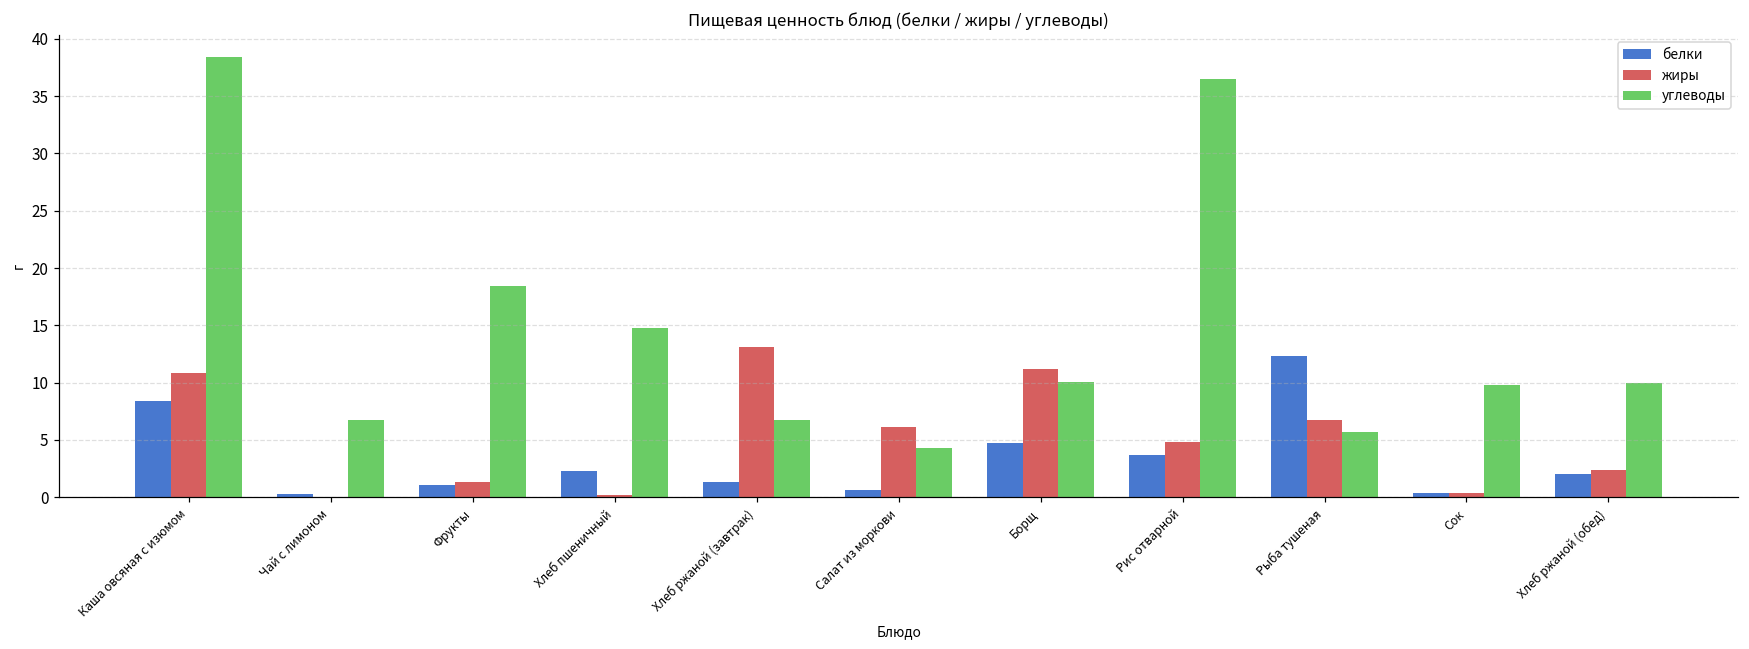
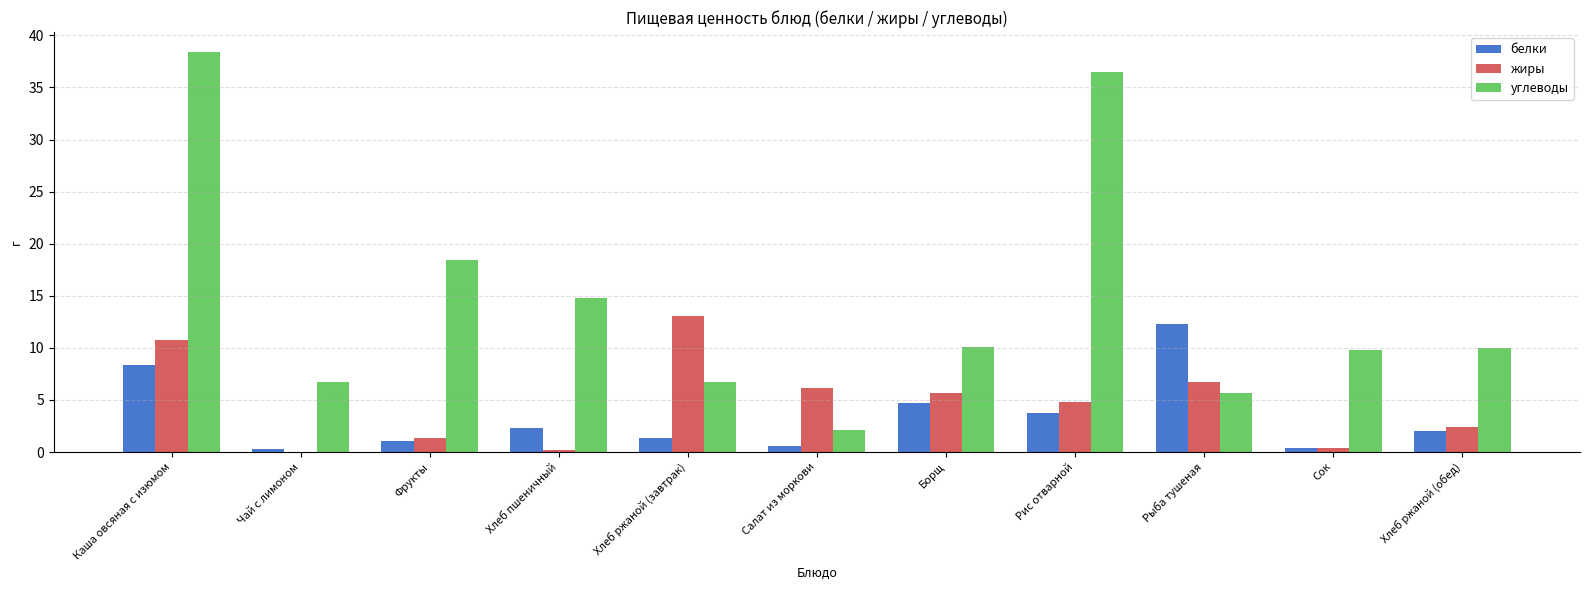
  {
    "белки": {
      "Каша овсяная с изюмом": 8.4,
      "Чай с лимоном": 0.3,
      "Фрукты": 1.1,
      "Хлеб пшеничный": 2.3,
      "Хлеб ржаной (завтрак)": 1.3,
      "Салат из моркови": 0.6,
      "Борщ": 4.7,
      "Рис отварной": 3.7,
      "Рыба тушеная": 12.3,
      "Сок": 0.4,
      "Хлеб ржаной (обед)": 2.0
    },
    "жиры": {
      "Каша овсяная с изюмом": 10.8,
      "Чай с лимоном": 0.0,
      "Фрукты": 1.3,
      "Хлеб ржаной (завтрак)": 13.1,
      "Салат из моркови": 6.1,
-     "Борщ": 11.2,
+     "Борщ": 5.7,
      "Рис отварной": 4.8,
      "Рыба тушеная": 6.7,
      "Сок": 0.4,
      "Хлеб ржаной (обед)": 2.4
    },
    "углеводы": {
      "Каша овсяная с изюмом": 38.4,
      "Чай с лимоном": 6.7,
      "Фрукты": 18.4,
      "Хлеб пшеничный": 14.8,
      "Хлеб ржаной (завтрак)": 6.7,
-     "Салат из моркови": 4.3,
+     "Салат из моркови": 2.1,
      "Борщ": 10.1,
      "Рис отварной": 36.5,
      "Рыба тушеная": 5.7,
      "Сок": 9.8,
      "Хлеб ржаной (обед)": 10.0
    }
  }
